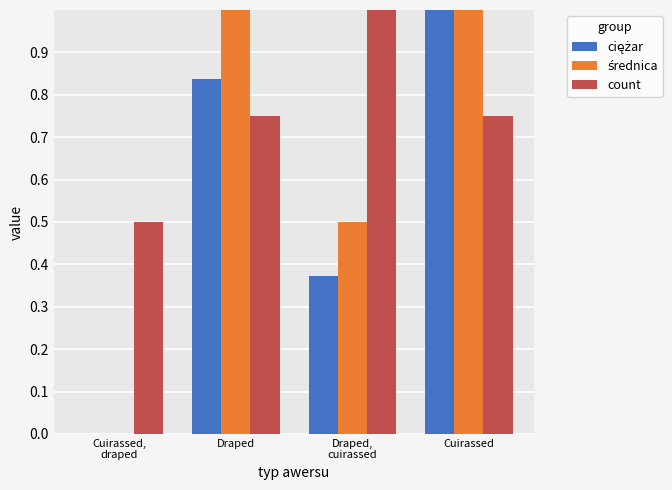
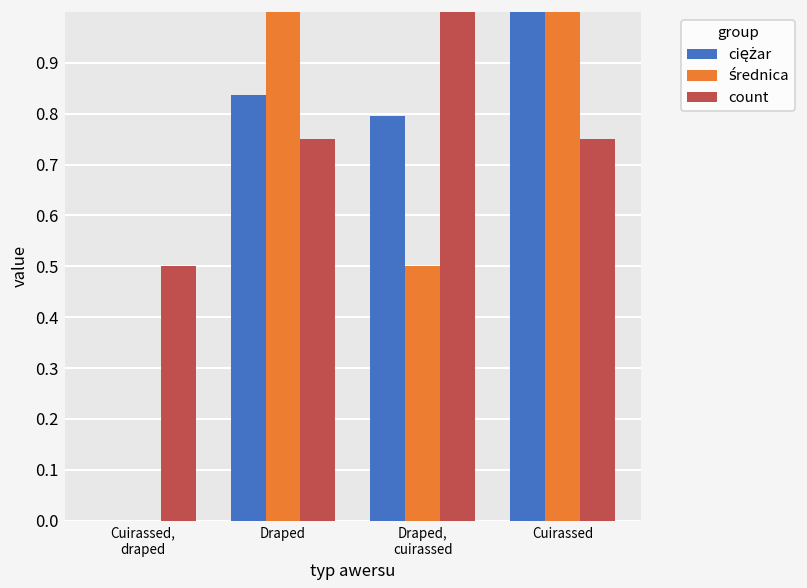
  {
    "ciężar": {
      "Cuirassed, draped": 0.00,
      "Draped": 0.84,
-     "Draped, cuirassed": 0.37,
+     "Draped, cuirassed": 0.80,
      "Cuirassed": 1.00
    },
    "średnica": {
      "Cuirassed, draped": 0.00,
      "Draped": 1.00,
      "Draped, cuirassed": 0.50,
      "Cuirassed": 1.00
    },
    "count": {
      "Cuirassed, draped": 0.50,
      "Draped": 0.75,
      "Draped, cuirassed": 1.00,
      "Cuirassed": 0.75
    }
  }
